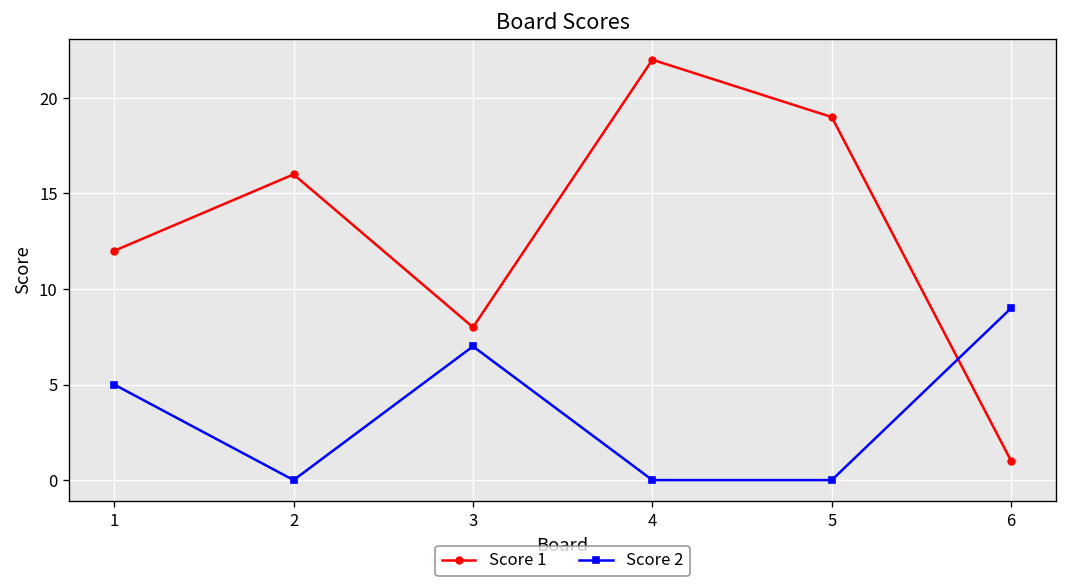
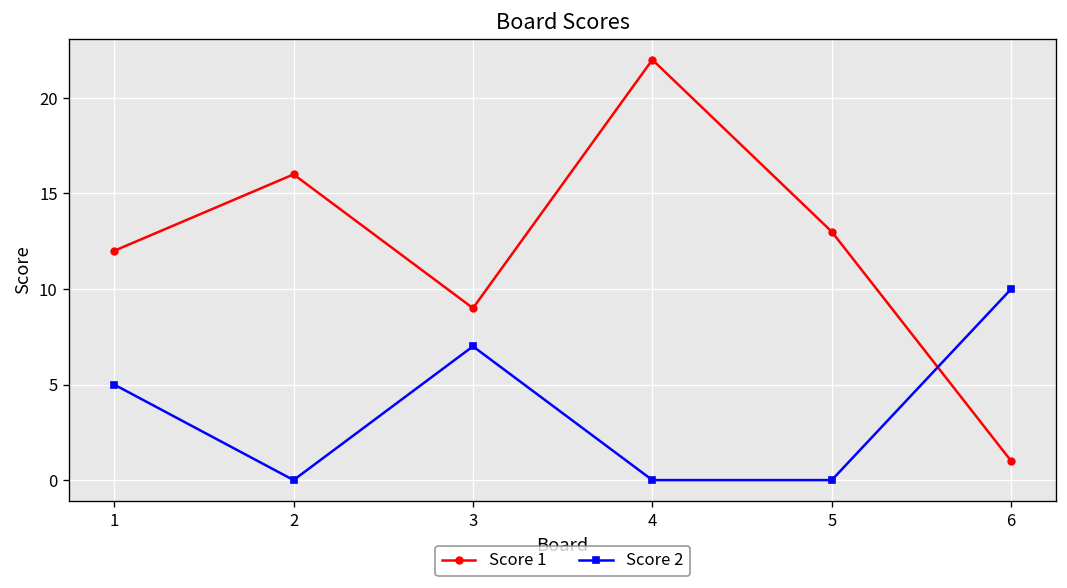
  {
    "Score 1": {
      "1": 12,
      "2": 16,
-     "3": 8,
+     "3": 9,
      "4": 22,
-     "5": 19,
+     "5": 13,
      "6": 1
    },
    "Score 2": {
      "1": 5,
      "2": 0,
      "3": 7,
      "4": 0,
      "5": 0,
-     "6": 9
+     "6": 10
    }
  }
